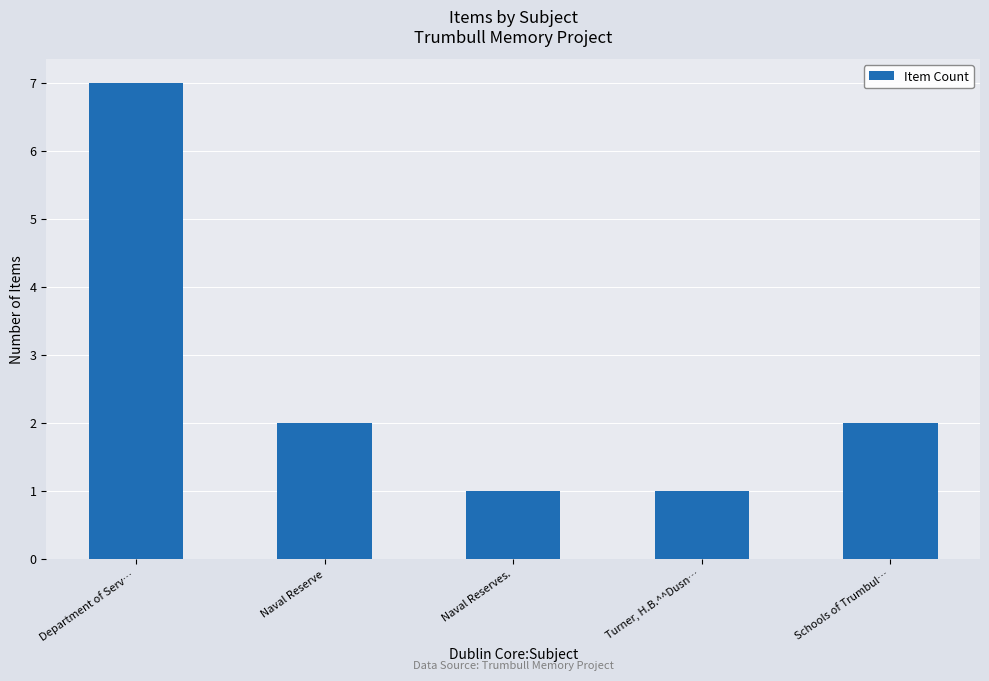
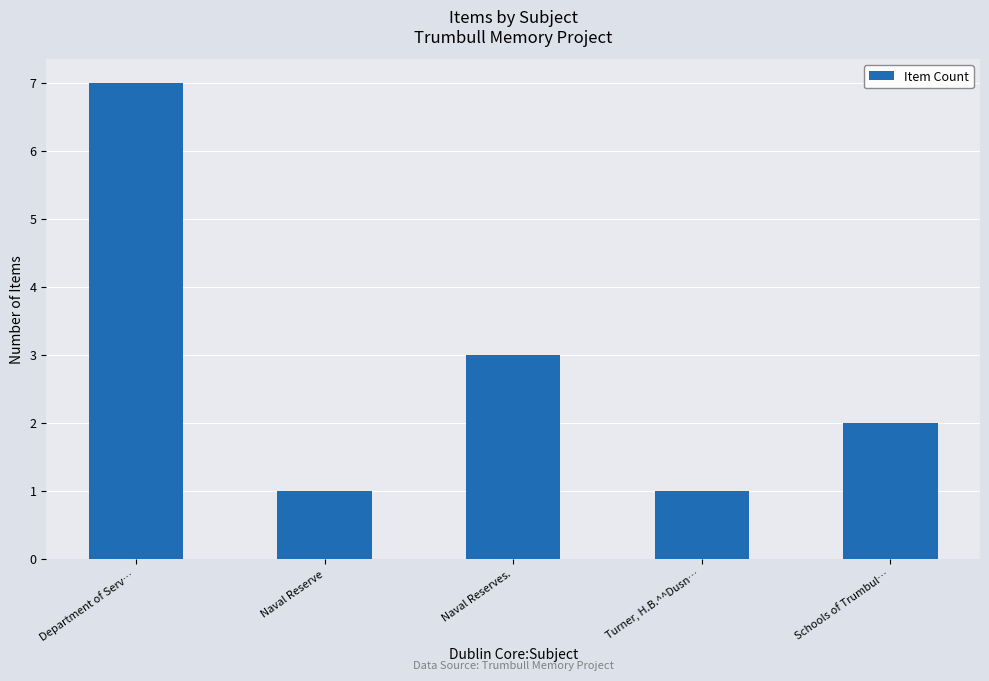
  {
    "Department of Serv…": 7,
-   "Naval Reserve": 2,
-   "Naval Reserves.": 1,
+   "Naval Reserve": 1,
+   "Naval Reserves.": 3,
    "Turner, H.B.^^Dusn…": 1,
    "Schools of Trumbul…": 2
  }
